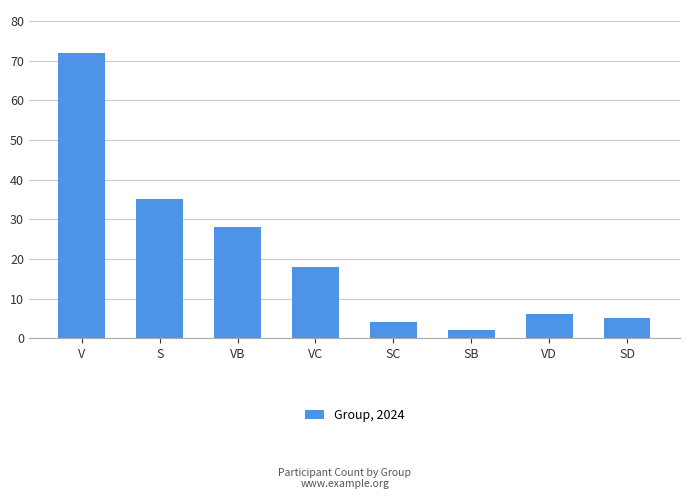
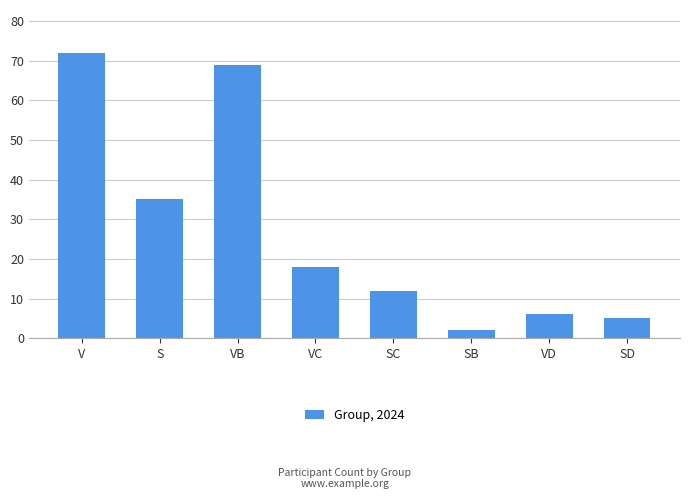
  {
    "V": 72,
    "S": 35,
-   "VB": 28,
+   "VB": 69,
    "VC": 18,
-   "SC": 4,
+   "SC": 12,
    "SB": 2,
    "VD": 6,
    "SD": 5
  }
